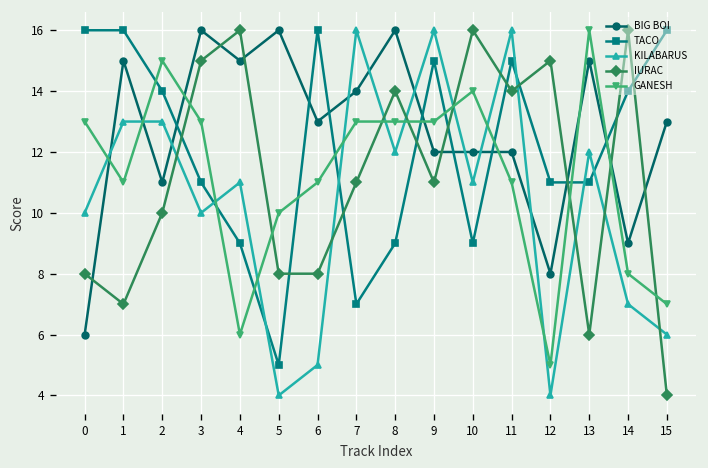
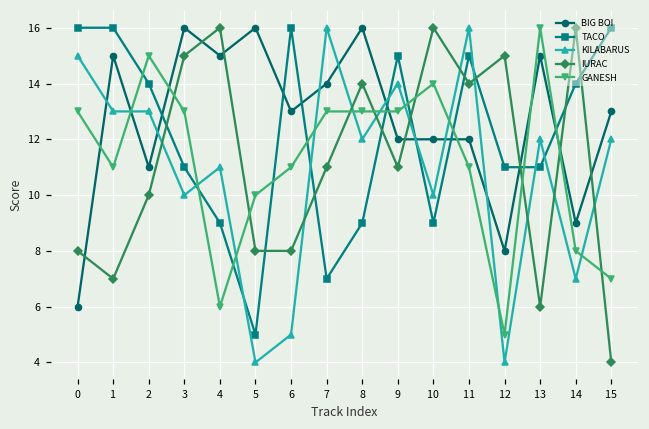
  {
    "KILABARUS": {
-     "0": 10,
+     "0": 15,
      "1": 13,
      "2": 13,
      "3": 10,
      "4": 11,
      "5": 4,
      "6": 5,
      "7": 16,
      "8": 12,
-     "9": 16,
-     "10": 11,
+     "9": 14,
+     "10": 10,
      "11": 16,
      "12": 4,
      "13": 12,
      "14": 7,
-     "15": 6
+     "15": 12
    }
  }
